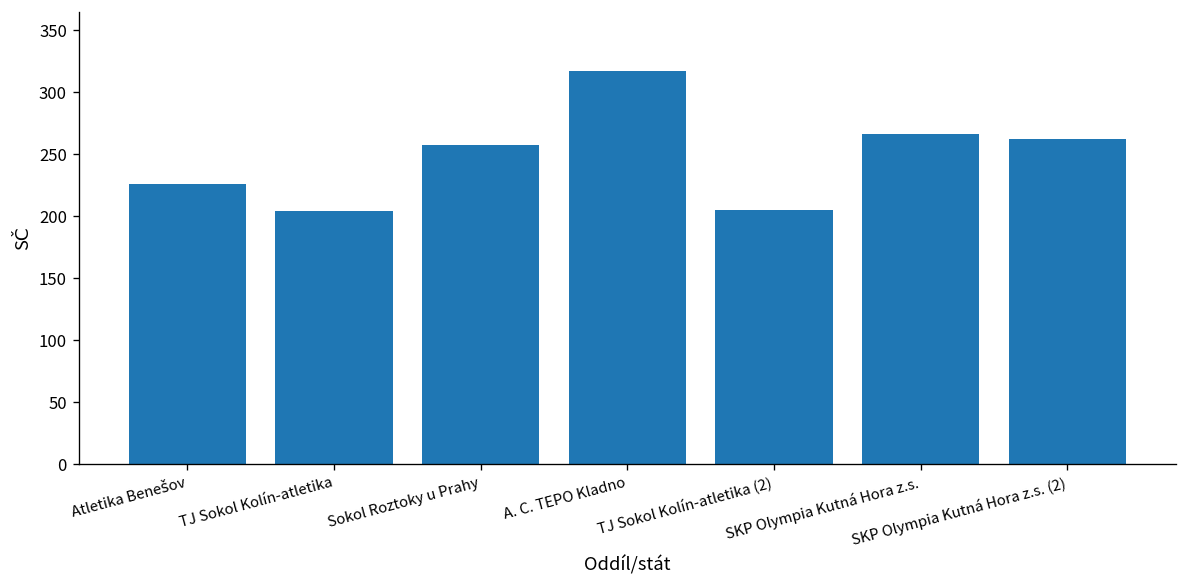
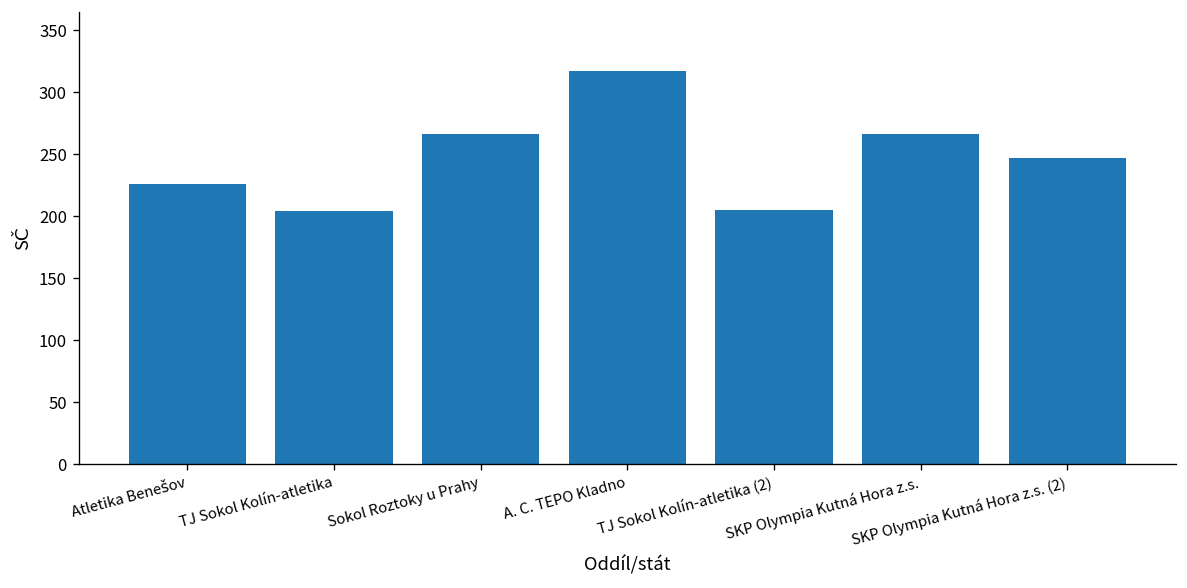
  {
    "Atletika Benešov": 226,
    "TJ Sokol Kolín-atletika": 204,
-   "Sokol Roztoky u Prahy": 257,
+   "Sokol Roztoky u Prahy": 266,
    "A. C. TEPO Kladno": 317,
    "TJ Sokol Kolín-atletika (2)": 205,
    "SKP Olympia Kutná Hora z.s.": 266,
-   "SKP Olympia Kutná Hora z.s. (2)": 262
+   "SKP Olympia Kutná Hora z.s. (2)": 247
  }
